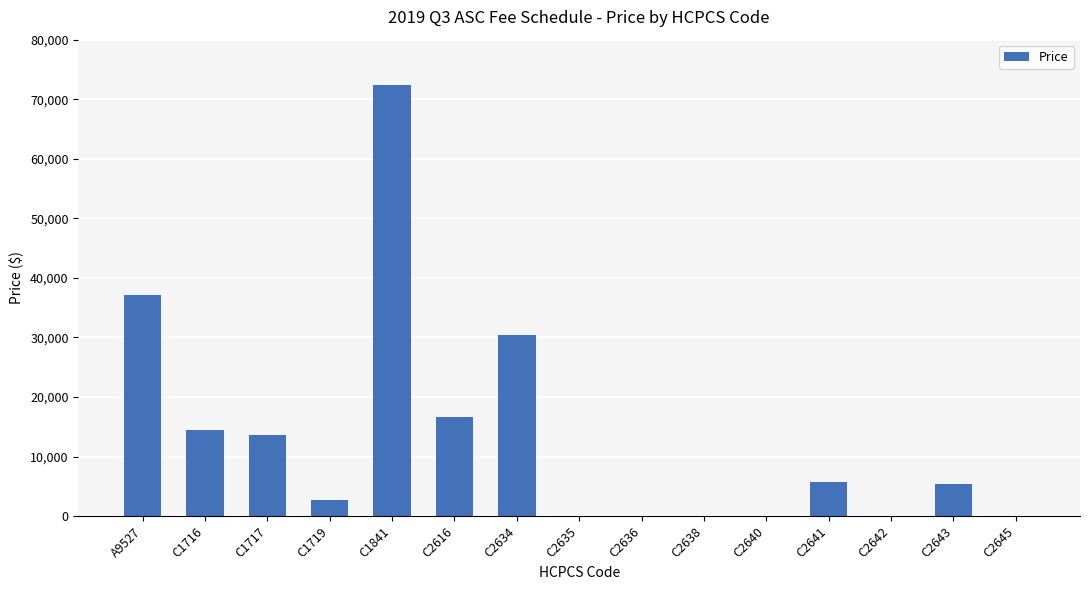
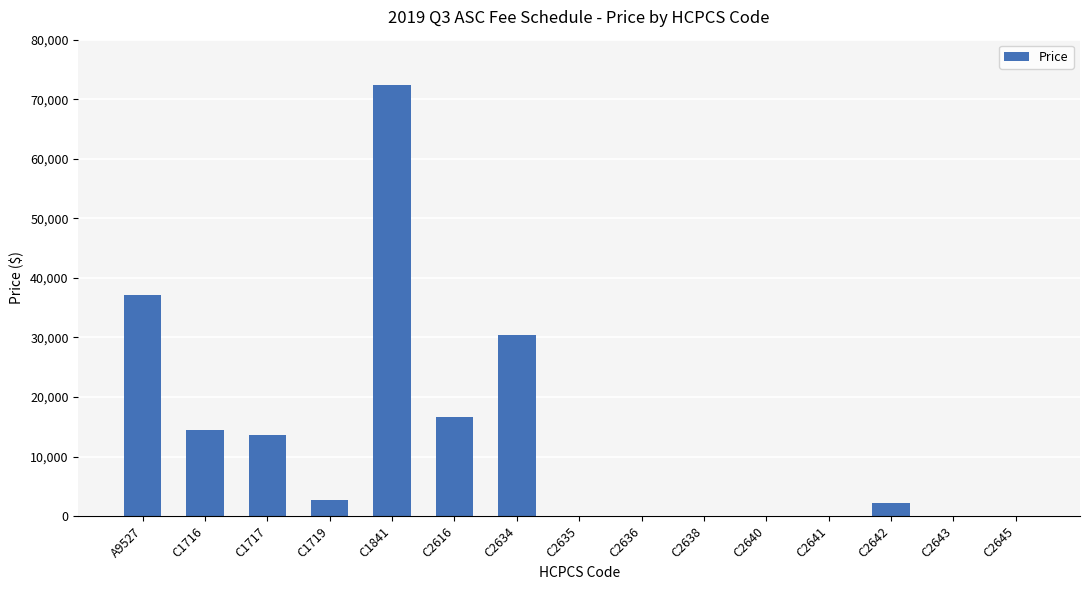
  {
    "A9527": "37,000",
    "C1716": "14,000",
    "C1717": "14,000",
    "C1719": "3,000",
    "C1841": "72,000",
    "C2616": "17,000",
    "C2634": "30,000",
-   "C2641": "6,000",
-   "C2642": "0",
-   "C2643": "5,000"
+   "C2641": "0",
+   "C2642": "2,000",
+   "C2643": "0"
  }
